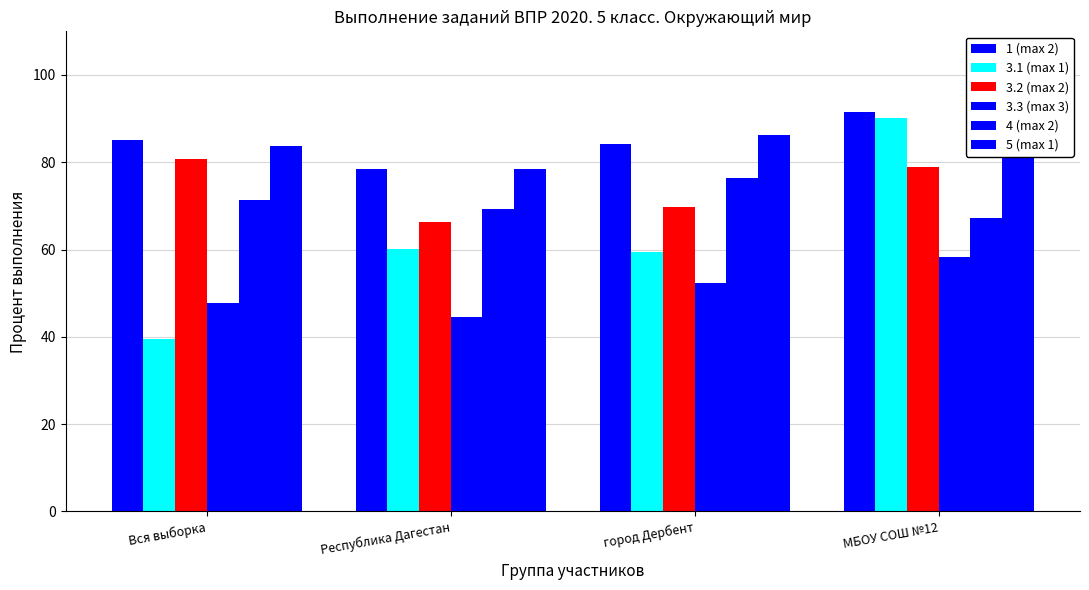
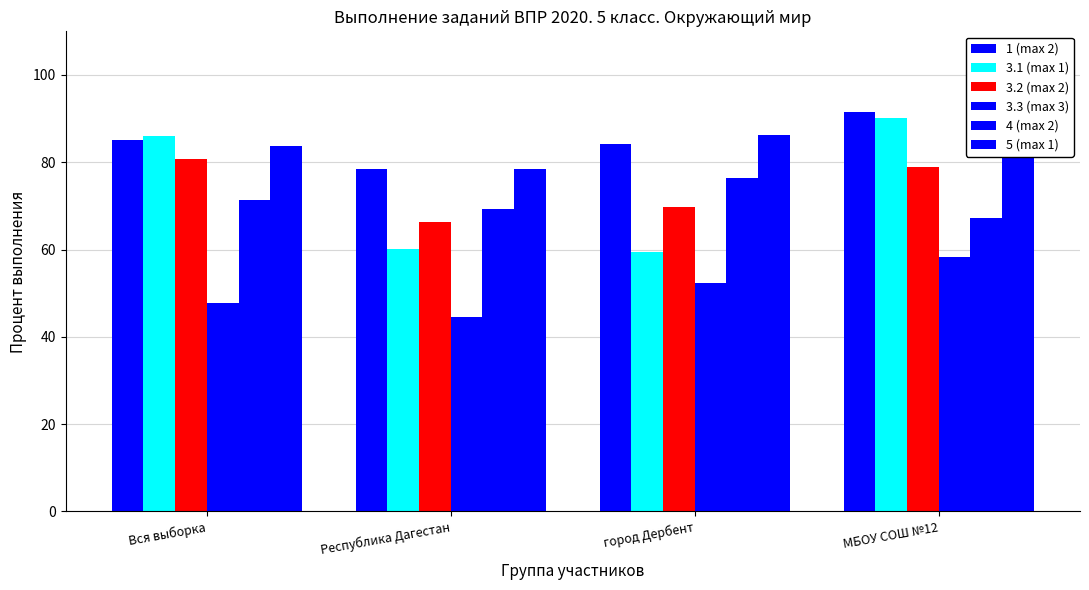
  {
    "3.1 (max 1)": {
-     "Вся выборка": 40,
+     "Вся выборка": 86,
      "Республика Дагестан": 60,
      "город Дербент": 59,
      "МБОУ СОШ №12": 90
    },
    "3.2 (max 2)": {
      "Вся выборка": 81,
      "Республика Дагестан": 66,
      "город Дербент": 70,
      "МБОУ СОШ №12": 79
    }
  }
